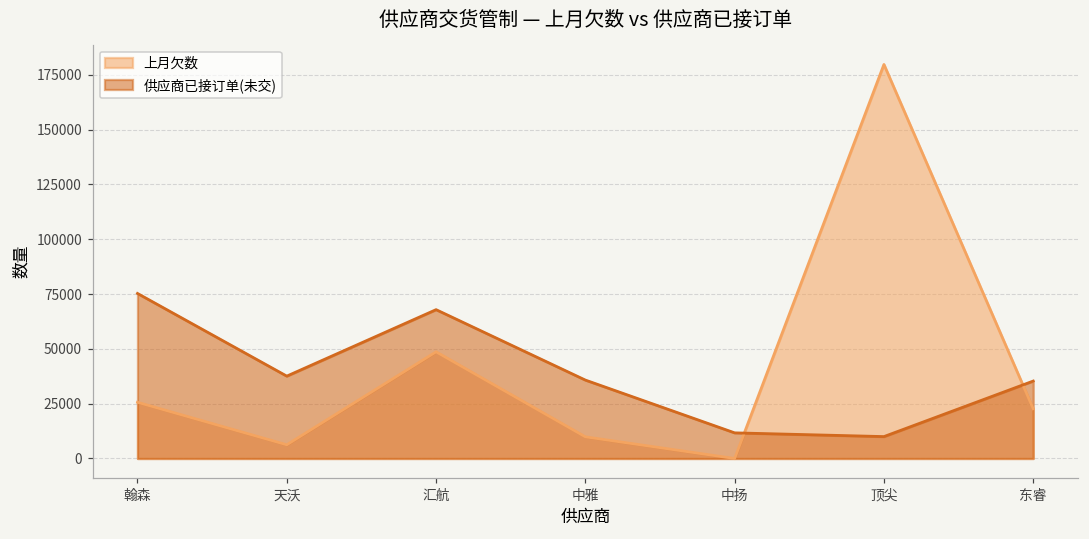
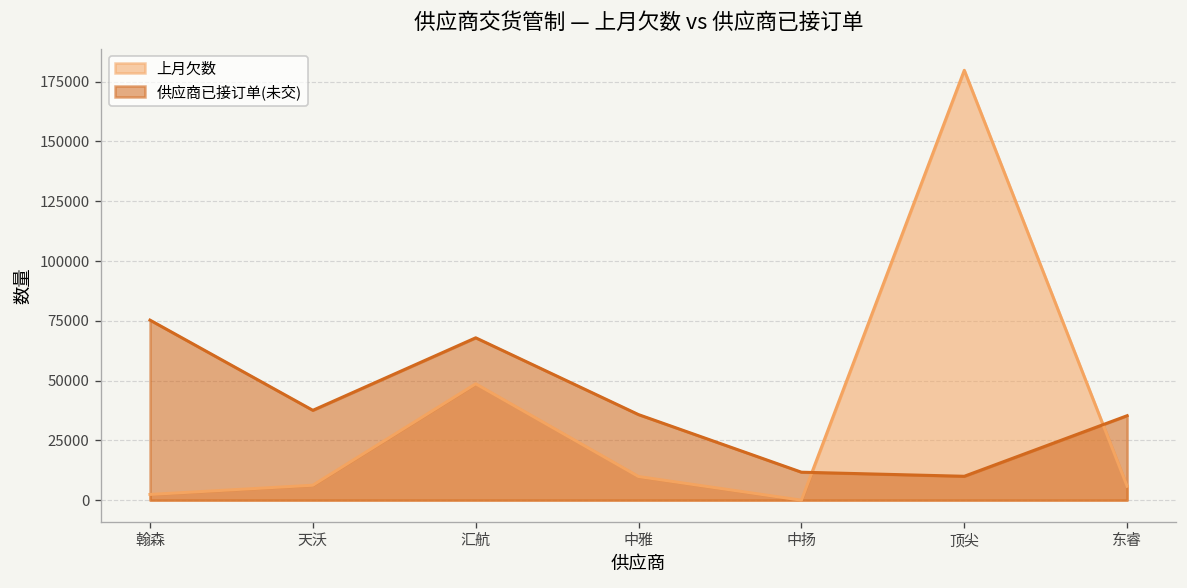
  {
    "上月欠数": {
-     "翰森": 26000,
+     "翰森": 2000,
      "天沃": 6000,
      "汇航": 49000,
      "中雅": 10000,
      "中扬": 0,
      "顶尖": 180000,
-     "东睿": 23000
+     "东睿": 6000
    },
    "供应商已接订单(未交)": {
      "翰森": 75000,
      "天沃": 38000,
      "汇航": 68000,
      "中雅": 36000,
      "中扬": 12000,
      "顶尖": 10000,
      "东睿": 35000
    }
  }
